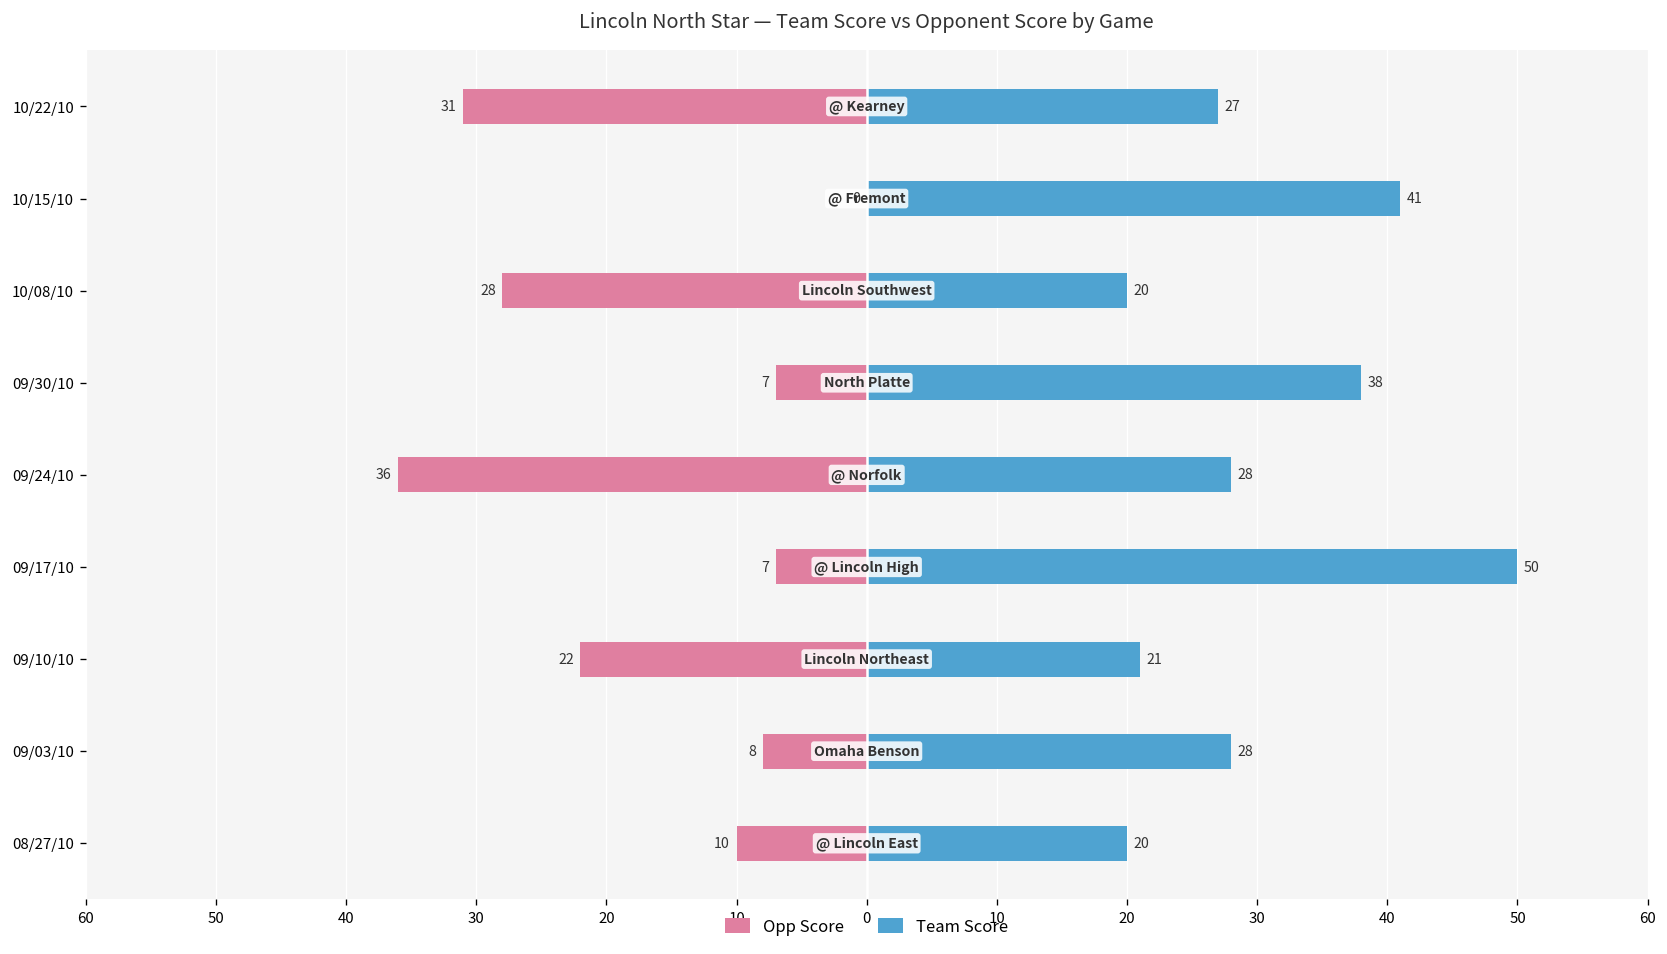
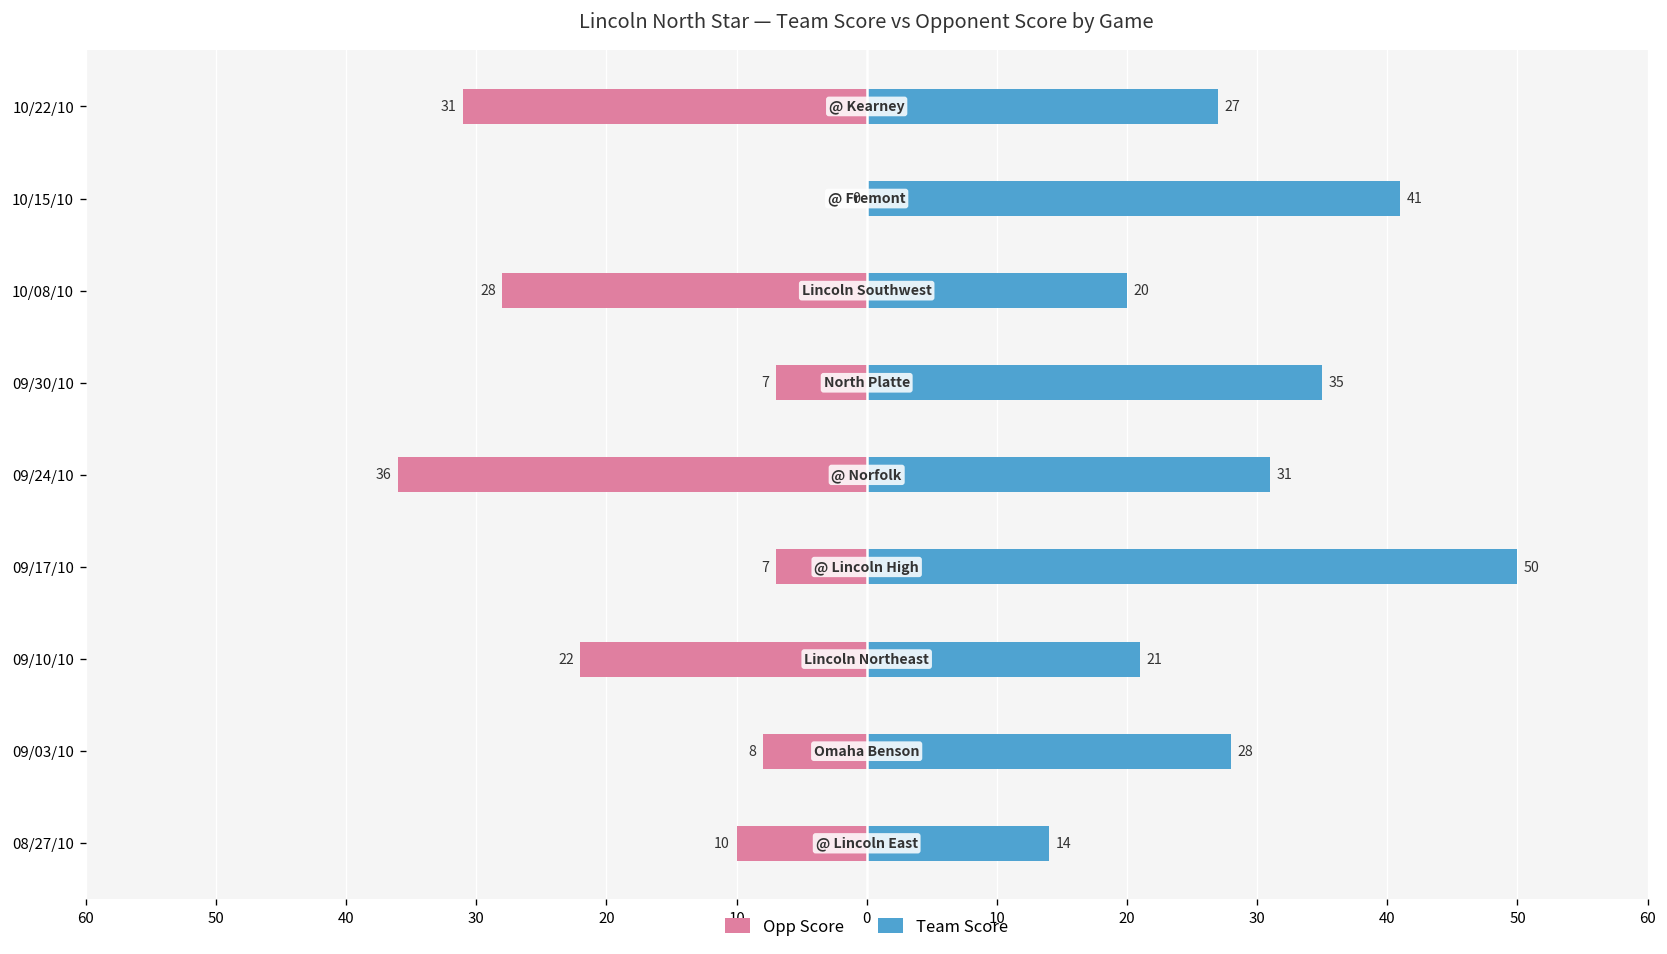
  {
    "Team Score": {
      "10/22/10": 27,
      "10/15/10": 41,
      "10/08/10": 20,
-     "09/30/10": 38,
-     "09/24/10": 28,
+     "09/30/10": 35,
+     "09/24/10": 31,
      "09/17/10": 50,
      "09/10/10": 21,
      "09/03/10": 28,
-     "08/27/10": 20
+     "08/27/10": 14
    }
  }
